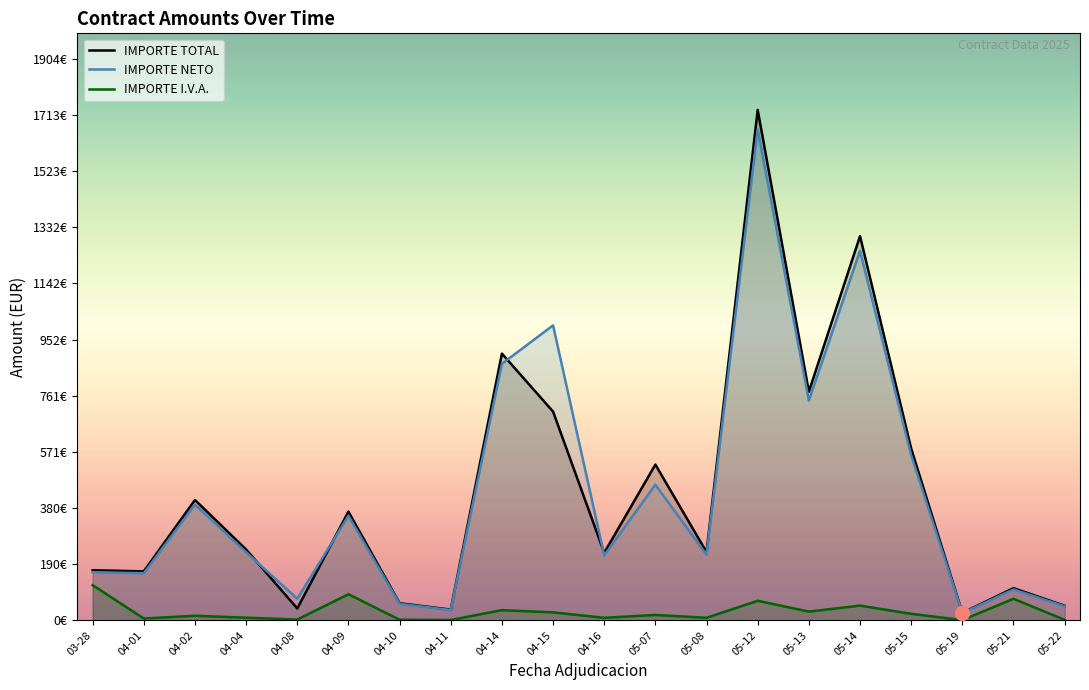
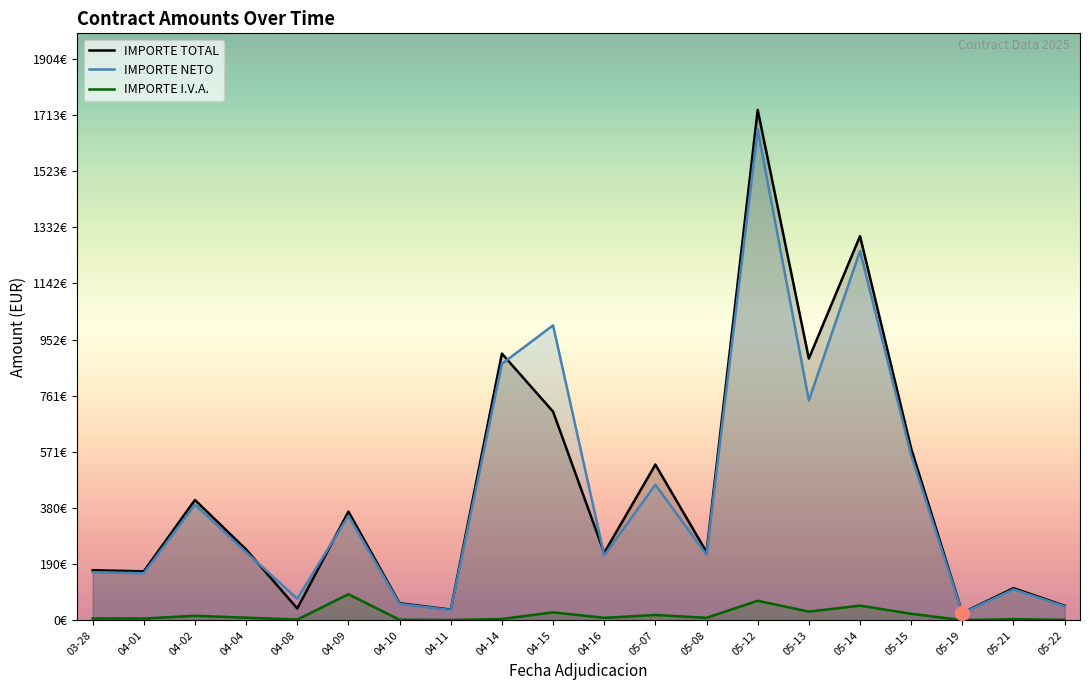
  {
    "IMPORTE TOTAL": {
      "04-02": "410€",
      "04-04": "240€",
      "04-08": "40€",
      "04-09": "370€",
      "04-14": "900€",
      "04-15": "710€",
      "04-16": "230€",
      "05-07": "530€",
      "05-08": "230€",
      "05-12": "1730€",
-     "05-13": "780€",
+     "05-13": "890€",
      "05-14": "1300€",
      "05-15": "580€"
    },
    "IMPORTE NETO": {
      "04-02": "390€",
      "04-04": "230€",
      "04-08": "70€",
      "04-09": "350€",
      "04-14": "870€",
      "04-15": "1000€",
      "04-16": "220€",
      "05-07": "460€",
      "05-08": "220€",
      "05-12": "1660€",
      "05-13": "750€",
      "05-14": "1250€",
      "05-15": "560€"
    },
    "IMPORTE I.V.A.": {
-     "03-28": "120€",
+     "03-28": "10€",
      "04-01": "10€",
      "04-02": "20€",
      "04-04": "10€",
      "04-08": "0€",
      "04-09": "90€",
      "04-10": "0€",
      "04-11": "0€",
-     "04-14": "30€",
+     "04-14": "0€",
      "04-15": "30€",
      "04-16": "10€",
      "05-07": "20€",
      "05-08": "10€",
      "05-12": "70€",
      "05-13": "30€",
      "05-14": "50€",
      "05-15": "20€",
      "05-19": "0€",
-     "05-21": "70€",
+     "05-21": "0€",
      "05-22": "0€"
    }
  }
